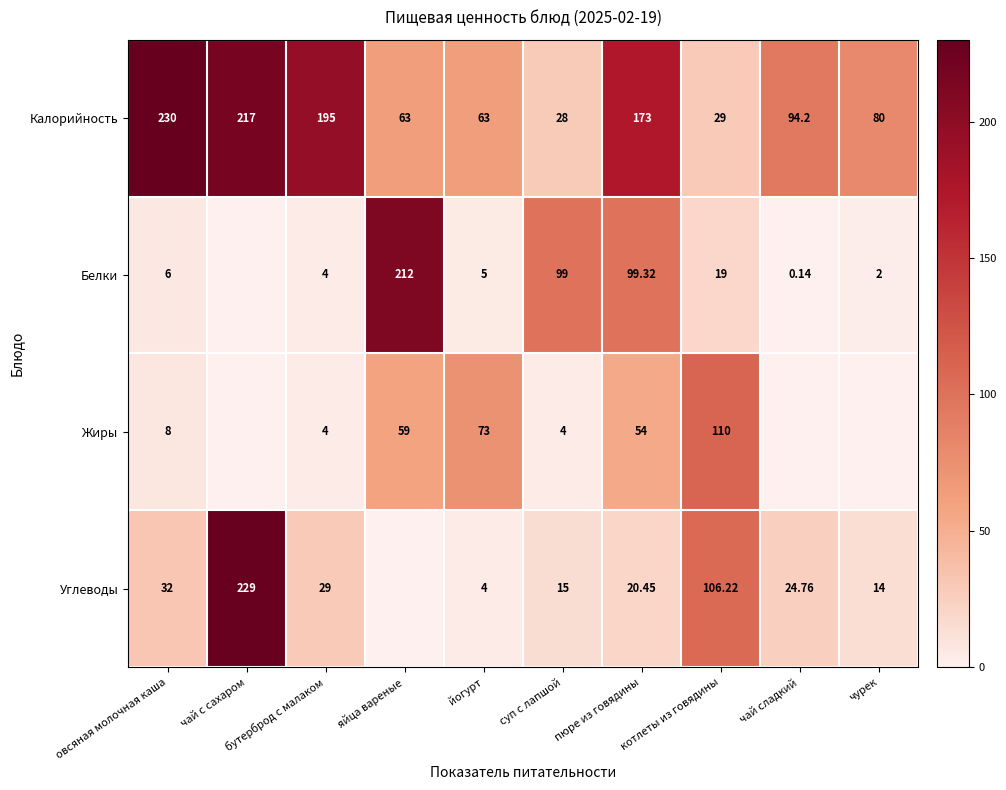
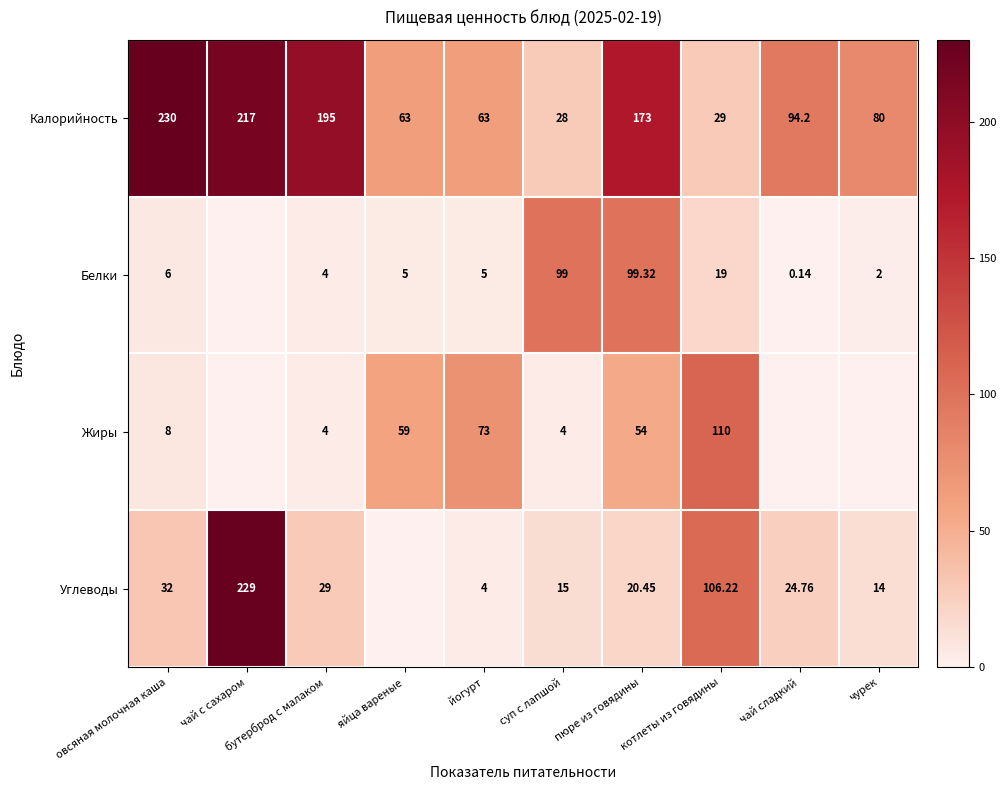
  {
    "Калорийность": {
      "овсяная молочная каша": 230,
      "чай с сахаром": 217,
      "бутерброд с малаком": 195,
      "яйца вареные": 63,
      "йогурт": 63,
      "суп с лапшой": 28,
      "пюре из говядины": 173,
      "котлеты из говядины": 29,
      "чай сладкий": 94.2,
      "чурек": 80
    },
    "Белки": {
      "овсяная молочная каша": 6,
      "бутерброд с малаком": 4,
-     "яйца вареные": 212,
+     "яйца вареные": 5,
      "йогурт": 5,
      "суп с лапшой": 99,
      "пюре из говядины": 99.32,
      "котлеты из говядины": 19,
      "чай сладкий": 0.14,
      "чурек": 2
    },
    "Жиры": {
      "овсяная молочная каша": 8,
      "бутерброд с малаком": 4,
      "яйца вареные": 59,
      "йогурт": 73,
      "суп с лапшой": 4,
      "пюре из говядины": 54,
      "котлеты из говядины": 110
    },
    "Углеводы": {
      "овсяная молочная каша": 32,
      "чай с сахаром": 229,
      "бутерброд с малаком": 29,
      "йогурт": 4,
      "суп с лапшой": 15,
      "пюре из говядины": 20.45,
      "котлеты из говядины": 106.22,
      "чай сладкий": 24.76,
      "чурек": 14
    }
  }
